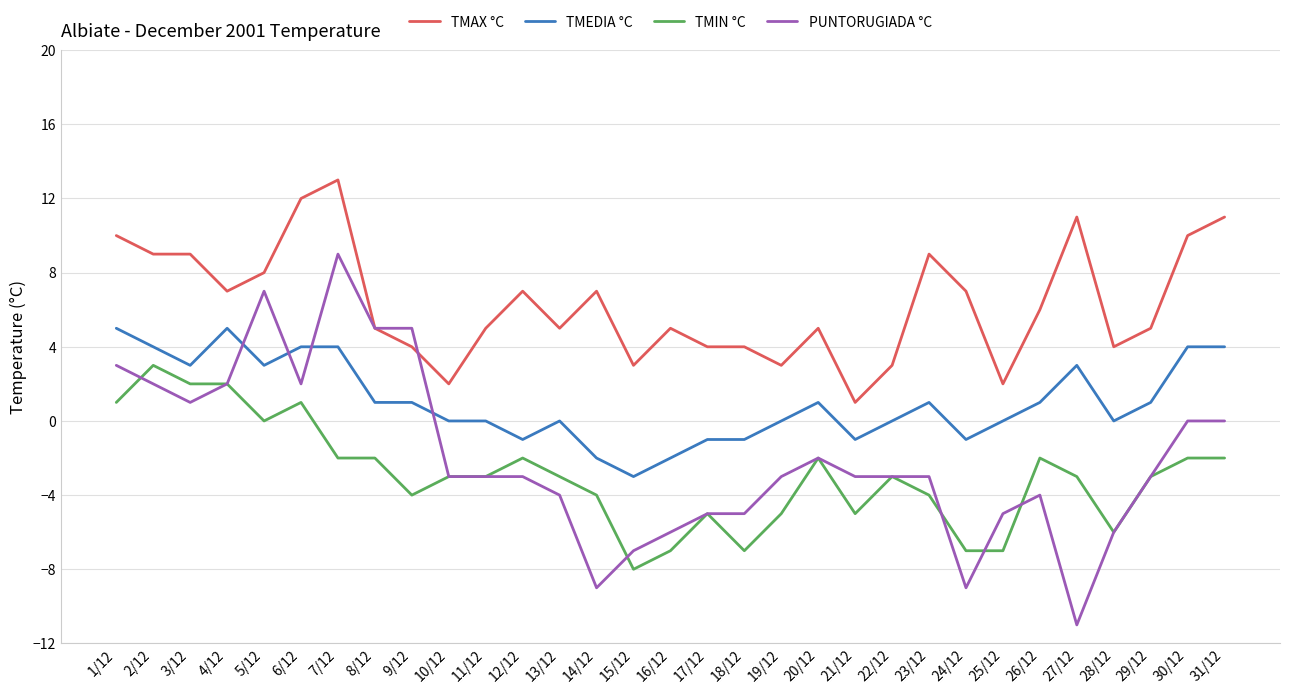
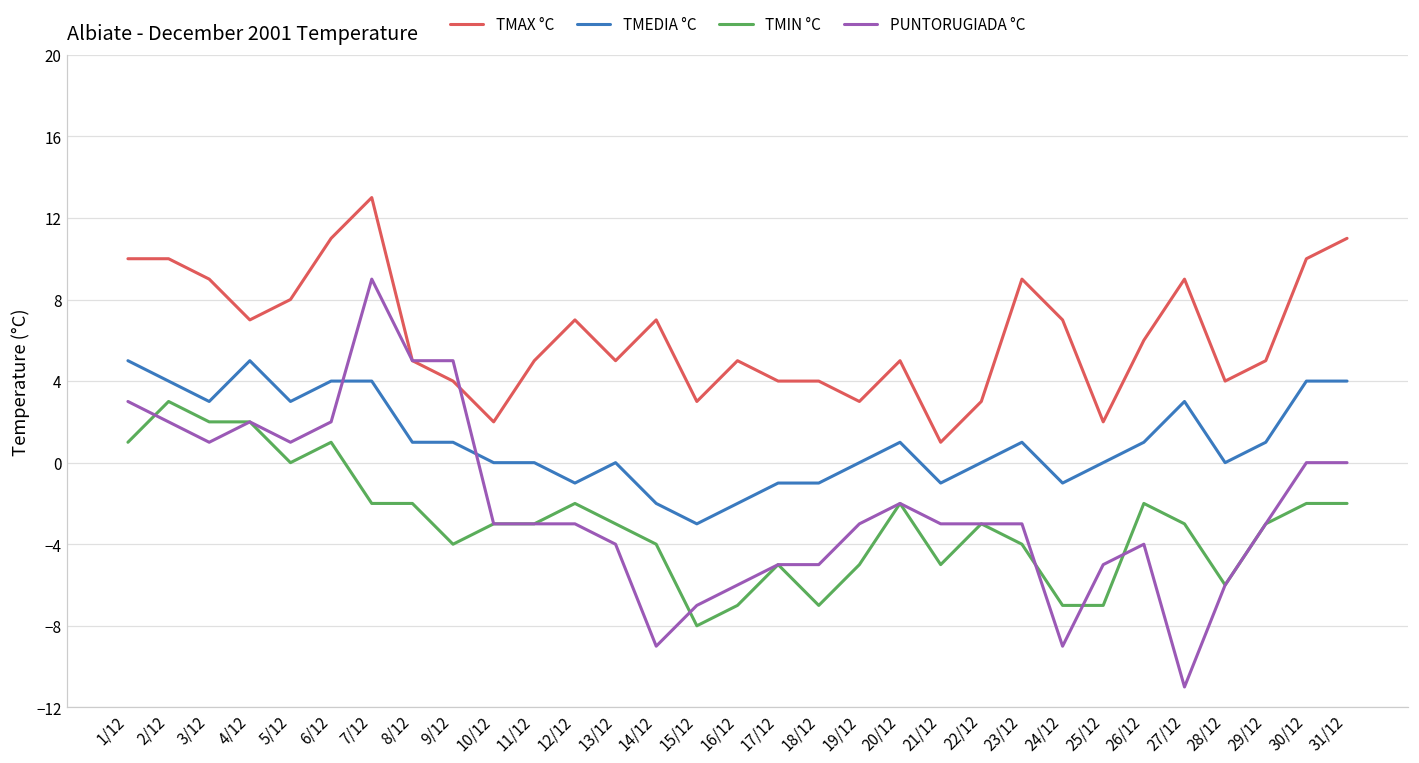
  {
    "TMAX °C": {
      "1/12": 10,
-     "2/12": 9,
+     "2/12": 10,
      "3/12": 9,
      "4/12": 7,
      "5/12": 8,
-     "6/12": 12,
+     "6/12": 11,
      "7/12": 13,
      "9/12": 4,
      "10/12": 2,
      "11/12": 5,
      "12/12": 7,
      "13/12": 5,
      "14/12": 7,
      "15/12": 3,
      "16/12": 5,
      "17/12": 4,
      "18/12": 4,
      "19/12": 3,
      "20/12": 5,
      "21/12": 1,
      "22/12": 3,
      "23/12": 9,
      "24/12": 7,
      "25/12": 2,
      "26/12": 6,
-     "27/12": 11,
+     "27/12": 9,
      "28/12": 4,
      "29/12": 5,
      "30/12": 10,
      "31/12": 11
    },
    "TMEDIA °C": {
      "1/12": 5,
      "2/12": 4,
      "3/12": 3,
      "4/12": 5,
      "5/12": 3,
      "6/12": 4,
      "7/12": 4,
      "8/12": 1,
      "9/12": 1,
      "10/12": 0,
      "11/12": 0,
      "12/12": -1,
      "13/12": 0,
      "14/12": -2,
      "15/12": -3,
      "16/12": -2,
      "17/12": -1,
      "18/12": -1,
      "19/12": 0,
      "20/12": 1,
      "21/12": -1,
      "22/12": 0,
      "23/12": 1,
      "24/12": -1,
      "25/12": 0,
      "26/12": 1,
      "27/12": 3,
      "28/12": 0,
      "29/12": 1,
      "30/12": 4,
      "31/12": 4
    },
    "TMIN °C": {
      "1/12": 1,
      "2/12": 3,
      "3/12": 2,
      "5/12": 0,
      "6/12": 1,
      "7/12": -2,
      "8/12": -2,
      "9/12": -4,
      "12/12": -2,
      "13/12": -3,
      "14/12": -4,
      "15/12": -8,
      "16/12": -7,
      "18/12": -7,
      "19/12": -5,
      "21/12": -5,
      "23/12": -4,
      "24/12": -7,
      "25/12": -7,
      "26/12": -2,
      "27/12": -3,
      "30/12": -2,
      "31/12": -2
    },
    "PUNTORUGIADA °C": {
      "1/12": 3,
      "2/12": 2,
      "3/12": 1,
-     "5/12": 7,
+     "5/12": 1,
      "6/12": 2,
      "7/12": 9,
      "9/12": 5,
      "12/12": -3,
      "13/12": -4,
      "14/12": -9,
      "15/12": -7,
      "16/12": -6,
      "18/12": -5,
      "19/12": -3,
      "21/12": -3,
      "23/12": -3,
      "24/12": -9,
      "25/12": -5,
      "26/12": -4,
      "27/12": -11,
      "30/12": 0,
      "31/12": 0
    }
  }
